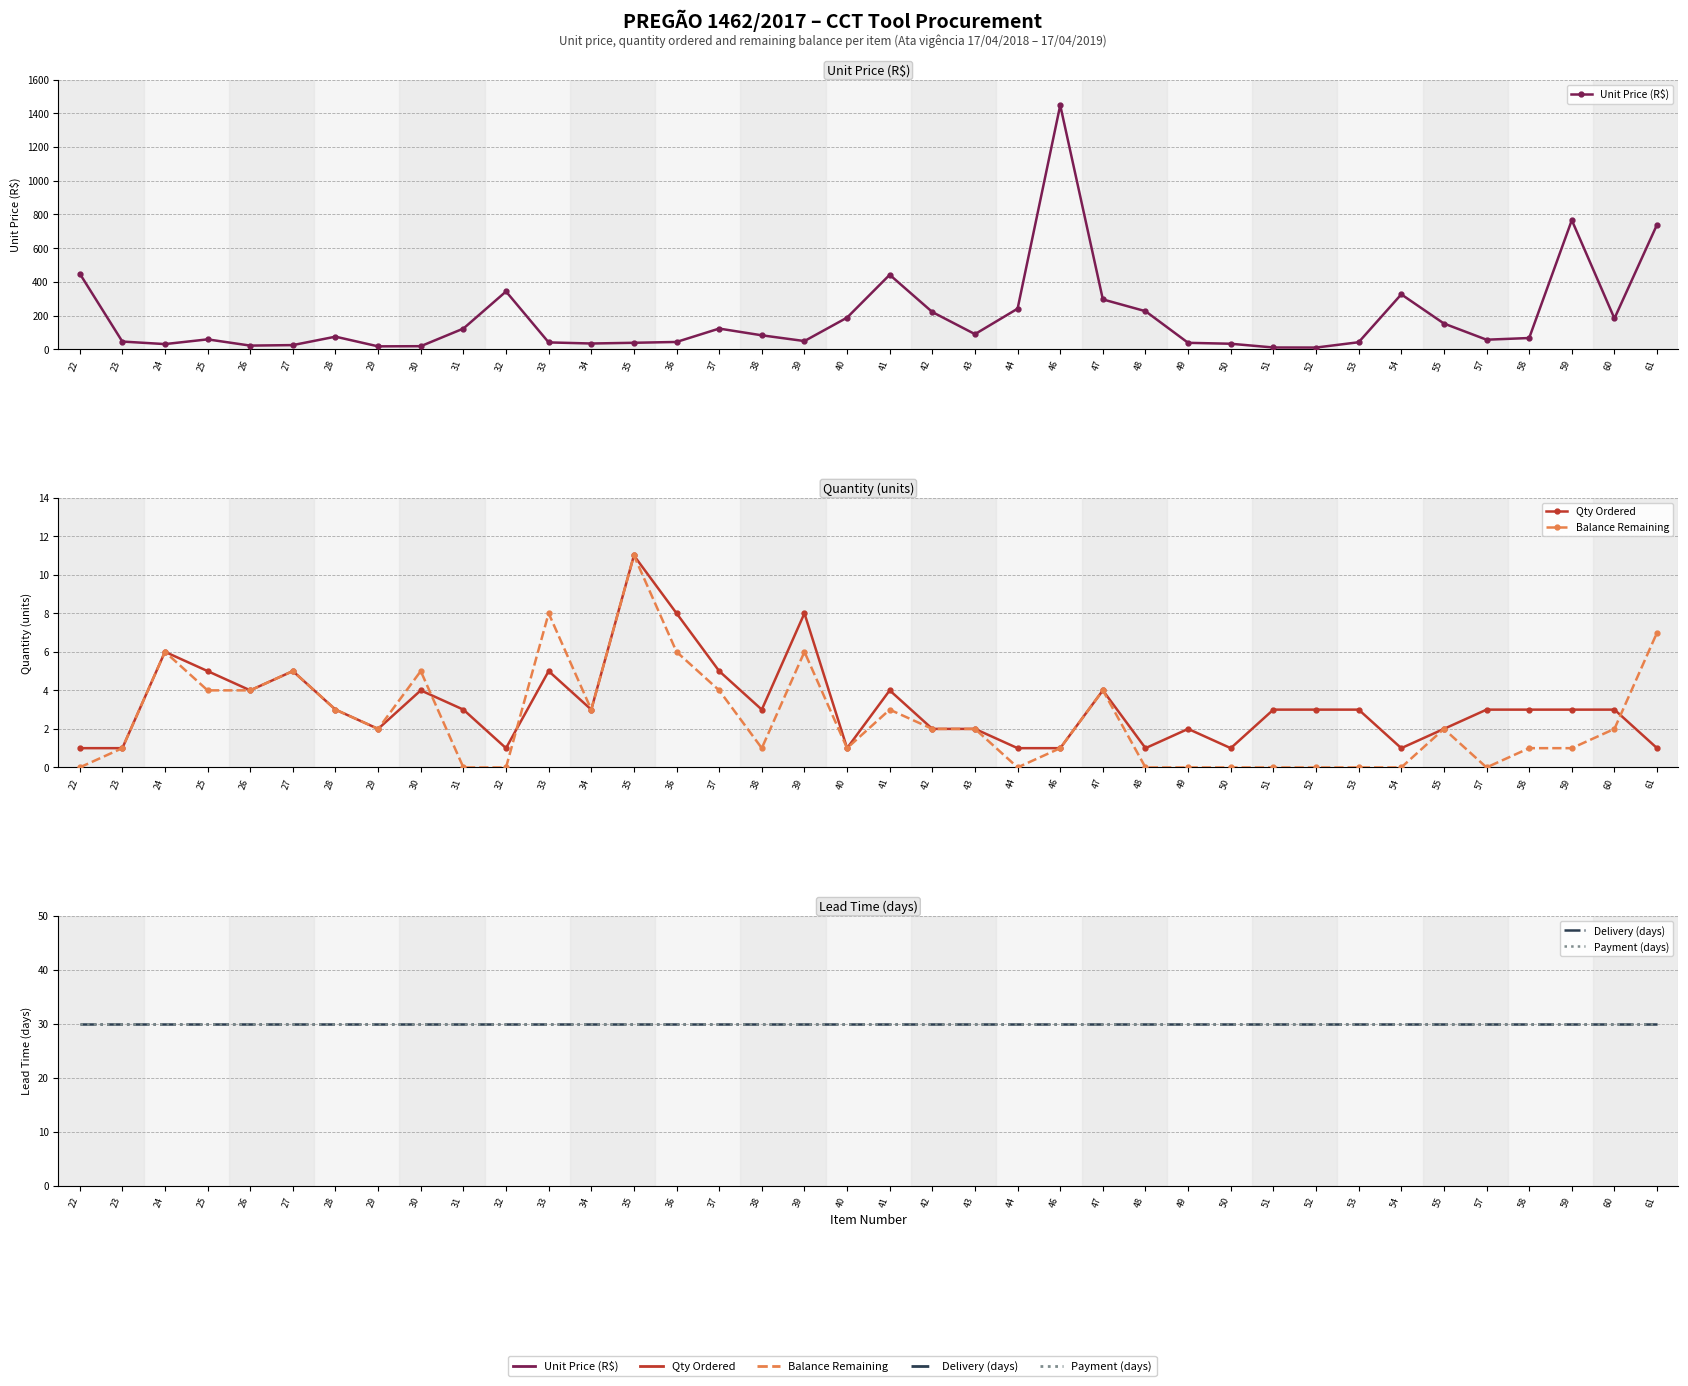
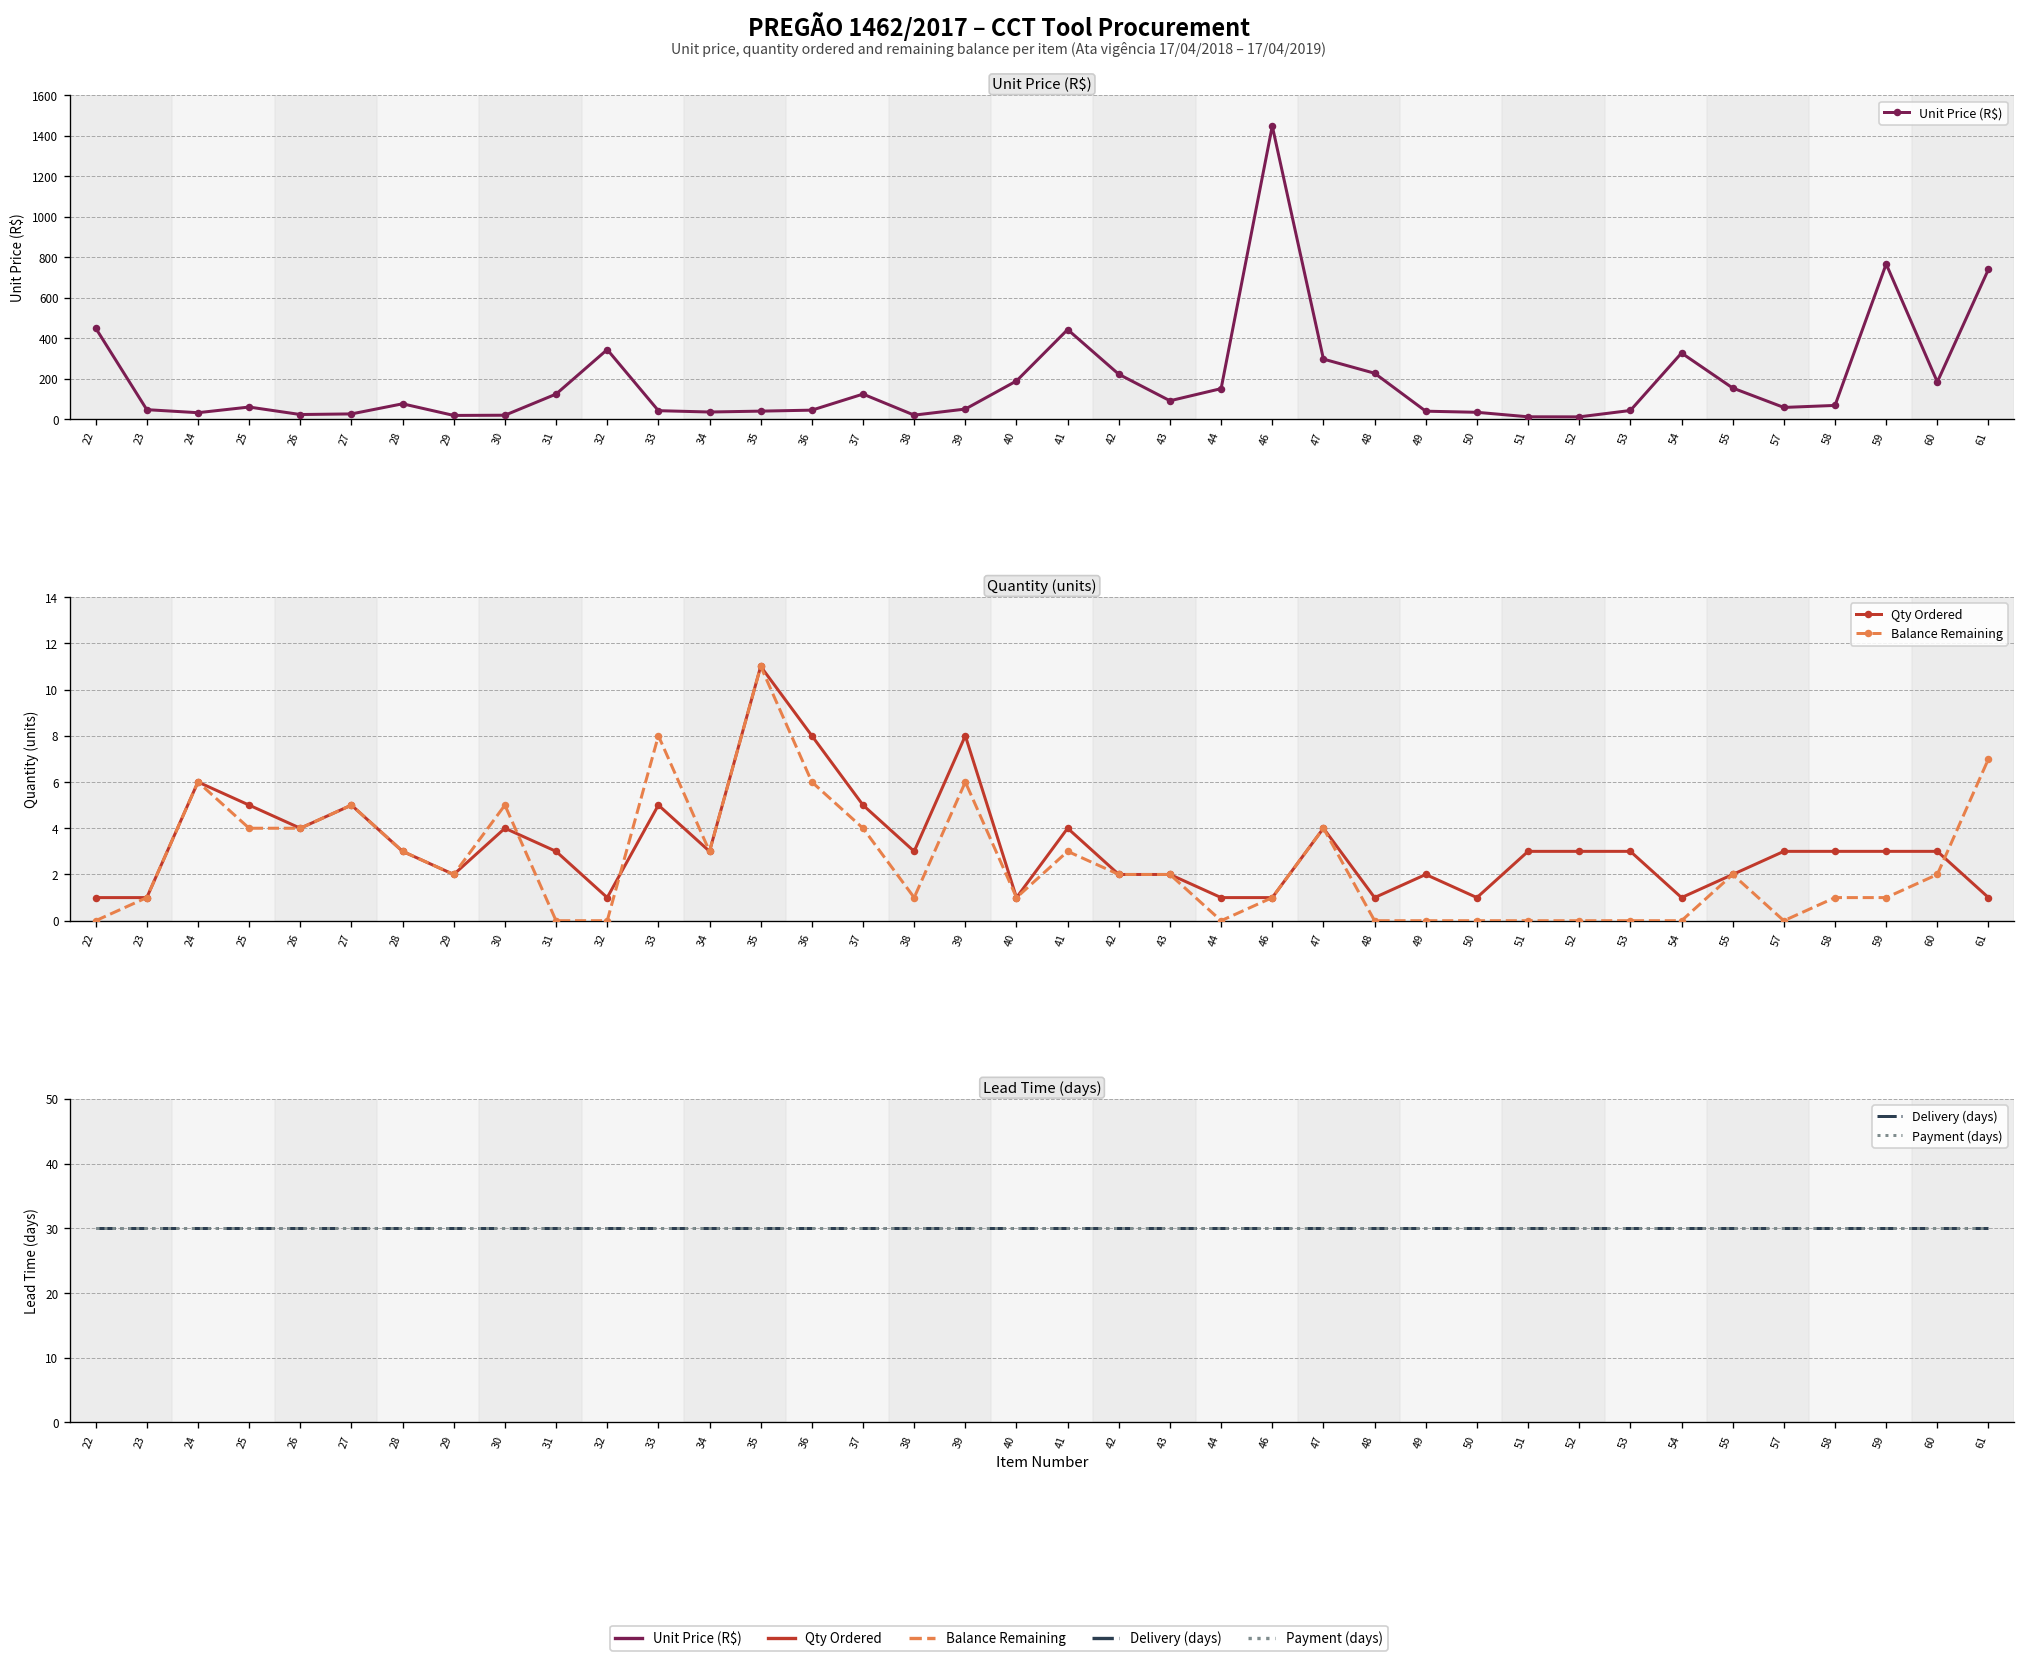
  {
    "Unit Price (R$)": {
      "22": 450,
      "23": 50,
      "24": 30,
      "25": 60,
      "26": 20,
      "27": 30,
      "28": 80,
      "29": 20,
      "30": 20,
      "31": 120,
      "32": 340,
      "33": 40,
      "34": 30,
      "35": 40,
      "36": 40,
      "37": 120,
-     "38": 80,
+     "38": 20,
      "39": 50,
      "40": 190,
      "41": 440,
      "42": 220,
      "43": 90,
-     "44": 240,
+     "44": 150,
      "46": 1450,
      "47": 300,
      "48": 230,
      "49": 40,
      "50": 30,
      "51": 10,
      "52": 10,
      "53": 40,
      "54": 330,
      "55": 150,
      "57": 60,
      "58": 70,
      "59": 770,
      "60": 180,
      "61": 740
    },
    "Quantity (units)": {
      "Qty Ordered": {
        "22": 1.0,
        "25": 5.0,
        "30": 4.0,
        "31": 3.0,
        "32": 1.0,
        "33": 5.0,
        "36": 8.0,
        "37": 5.0,
        "38": 3.0,
        "39": 8.0,
        "41": 4.0,
        "44": 1.0,
        "48": 1.0,
        "49": 2.0,
        "50": 1.0,
        "51": 3.0,
        "52": 3.0,
        "53": 3.0,
        "54": 1.0,
        "57": 3.0,
        "58": 3.0,
        "59": 3.0,
        "60": 3.0,
        "61": 1.0
      },
      "Balance Remaining": {
        "22": 0.0,
        "25": 4.0,
        "30": 5.0,
        "31": 0.0,
        "32": 0.0,
        "33": 8.0,
        "36": 6.0,
        "37": 4.0,
        "38": 1.0,
        "39": 6.0,
        "41": 3.0,
        "44": 0.0,
        "48": 0.0,
        "49": 0.0,
        "50": 0.0,
        "51": 0.0,
        "52": 0.0,
        "53": 0.0,
        "54": 0.0,
        "57": 0.0,
        "58": 1.0,
        "59": 1.0,
        "60": 2.0,
        "61": 7.0
      }
    },
    "Lead Time (days)": {
      "22": 30,
      "23": 30,
      "24": 30,
      "25": 30,
      "26": 30,
      "27": 30,
      "28": 30,
      "29": 30,
      "30": 30,
      "31": 30,
      "32": 30,
      "33": 30,
      "34": 30,
      "35": 30,
      "36": 30,
      "37": 30,
      "38": 30,
      "39": 30,
      "40": 30,
      "41": 30,
      "42": 30,
      "43": 30,
      "44": 30,
      "46": 30,
      "47": 30,
      "48": 30,
      "49": 30,
      "50": 30,
      "51": 30,
      "52": 30,
      "53": 30,
      "54": 30,
      "55": 30,
      "57": 30,
      "58": 30,
      "59": 30,
      "60": 30,
      "61": 30
    }
  }
